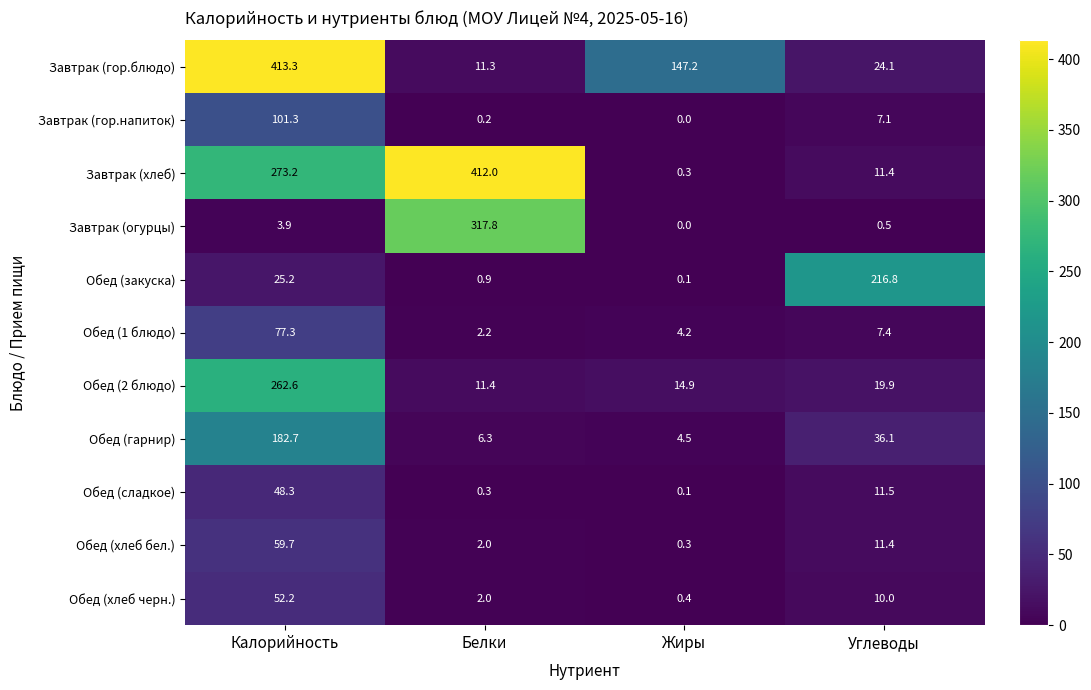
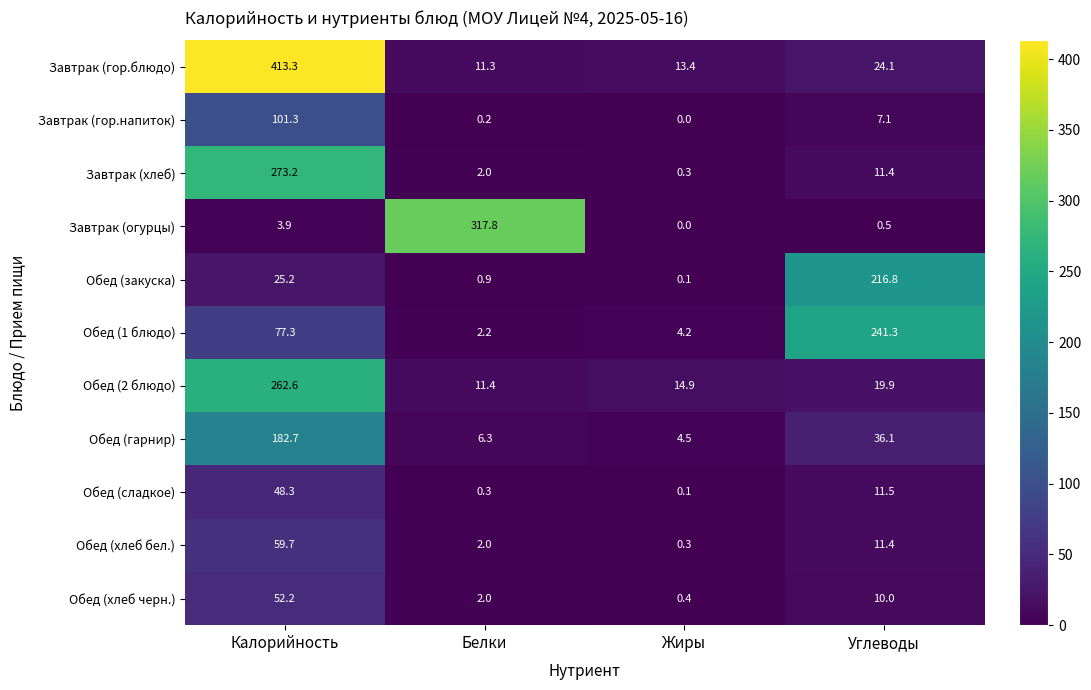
  {
    "Завтрак (гор.блюдо)": {
      "Калорийность": 413.3,
      "Белки": 11.3,
-     "Жиры": 147.2,
+     "Жиры": 13.4,
      "Углеводы": 24.1
    },
    "Завтрак (гор.напиток)": {
      "Калорийность": 101.3,
      "Белки": 0.2,
      "Жиры": 0.0,
      "Углеводы": 7.1
    },
    "Завтрак (хлеб)": {
      "Калорийность": 273.2,
-     "Белки": 412.0,
+     "Белки": 2.0,
      "Жиры": 0.3,
      "Углеводы": 11.4
    },
    "Завтрак (огурцы)": {
      "Калорийность": 3.9,
      "Белки": 317.8,
      "Жиры": 0.0,
      "Углеводы": 0.5
    },
    "Обед (закуска)": {
      "Калорийность": 25.2,
      "Белки": 0.9,
      "Жиры": 0.1,
      "Углеводы": 216.8
    },
    "Обед (1 блюдо)": {
      "Калорийность": 77.3,
      "Белки": 2.2,
      "Жиры": 4.2,
-     "Углеводы": 7.4
+     "Углеводы": 241.3
    },
    "Обед (2 блюдо)": {
      "Калорийность": 262.6,
      "Белки": 11.4,
      "Жиры": 14.9,
      "Углеводы": 19.9
    },
    "Обед (гарнир)": {
      "Калорийность": 182.7,
      "Белки": 6.3,
      "Жиры": 4.5,
      "Углеводы": 36.1
    },
    "Обед (сладкое)": {
      "Калорийность": 48.3,
      "Белки": 0.3,
      "Жиры": 0.1,
      "Углеводы": 11.5
    },
    "Обед (хлеб бел.)": {
      "Калорийность": 59.7,
      "Белки": 2.0,
      "Жиры": 0.3,
      "Углеводы": 11.4
    },
    "Обед (хлеб черн.)": {
      "Калорийность": 52.2,
      "Белки": 2.0,
      "Жиры": 0.4,
      "Углеводы": 10.0
    }
  }
